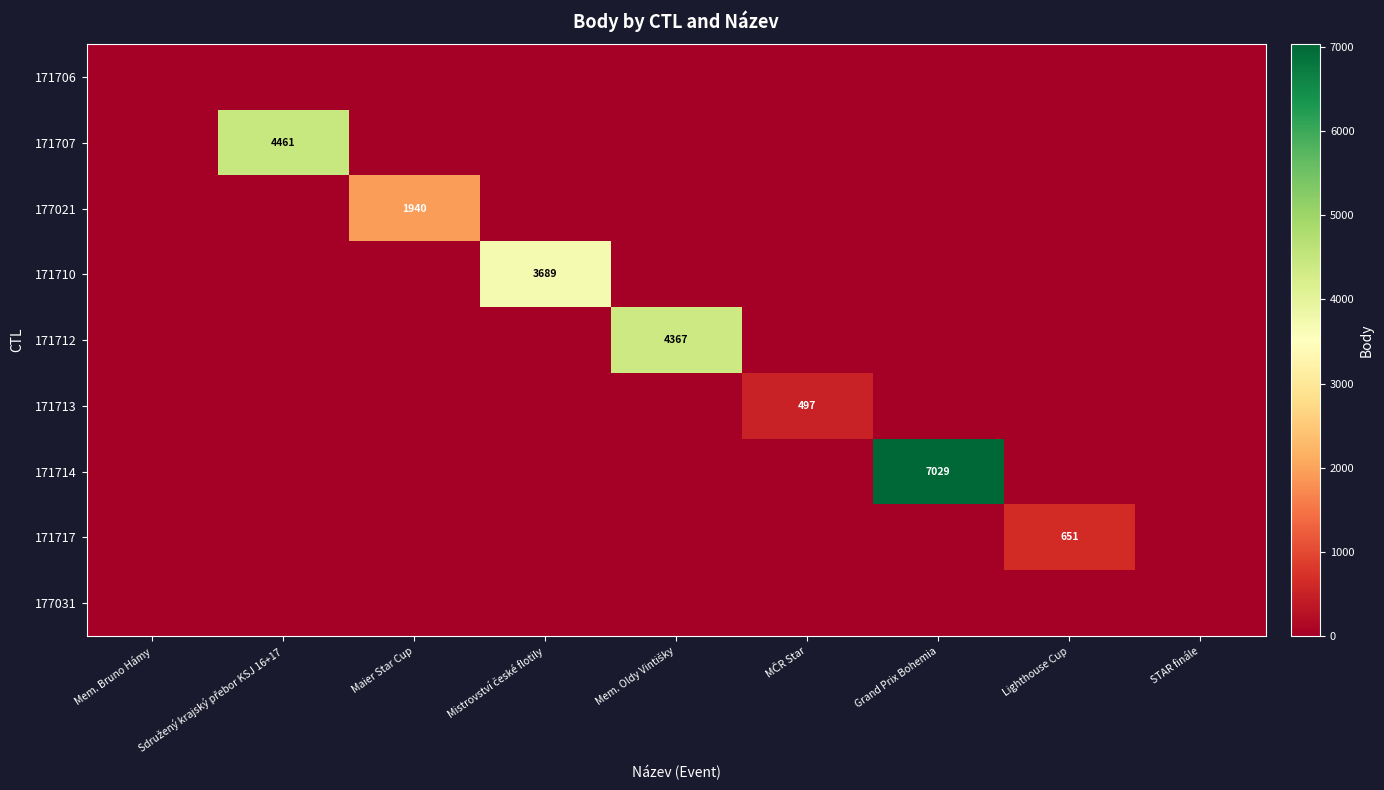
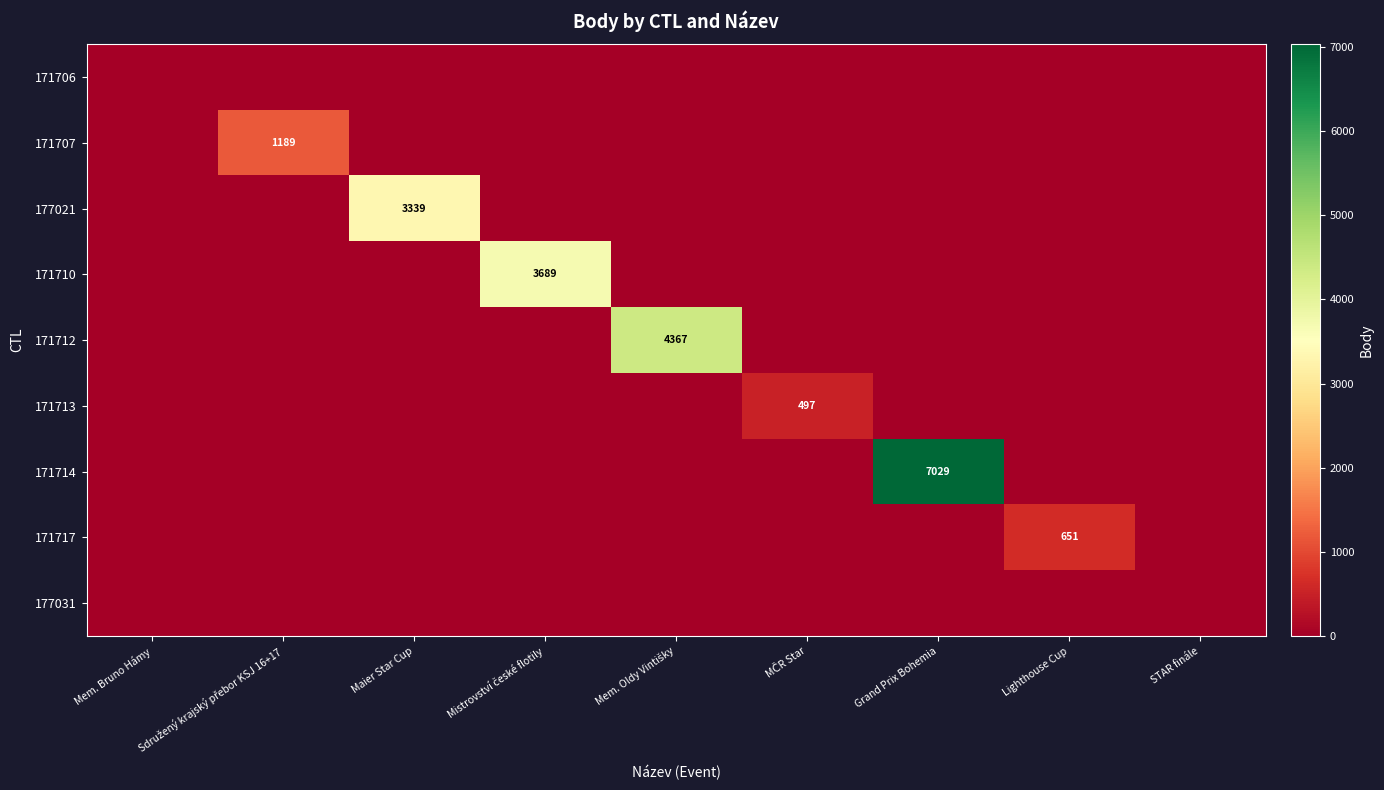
  {
    "171707": {
-     "Sdružený krajský přebor KSJ 16+17": 4461
+     "Sdružený krajský přebor KSJ 16+17": 1189
    },
    "177021": {
-     "Maier Star Cup": 1940
+     "Maier Star Cup": 3339
    },
    "171710": {
      "Mistrovství české flotily": 3689
    },
    "171712": {
      "Mem. Oldy Vintišky": 4367
    },
    "171713": {
      "MČR Star": 497
    },
    "171714": {
      "Grand Prix Bohemia": 7029
    },
    "171717": {
      "Lighthouse Cup": 651
    }
  }
